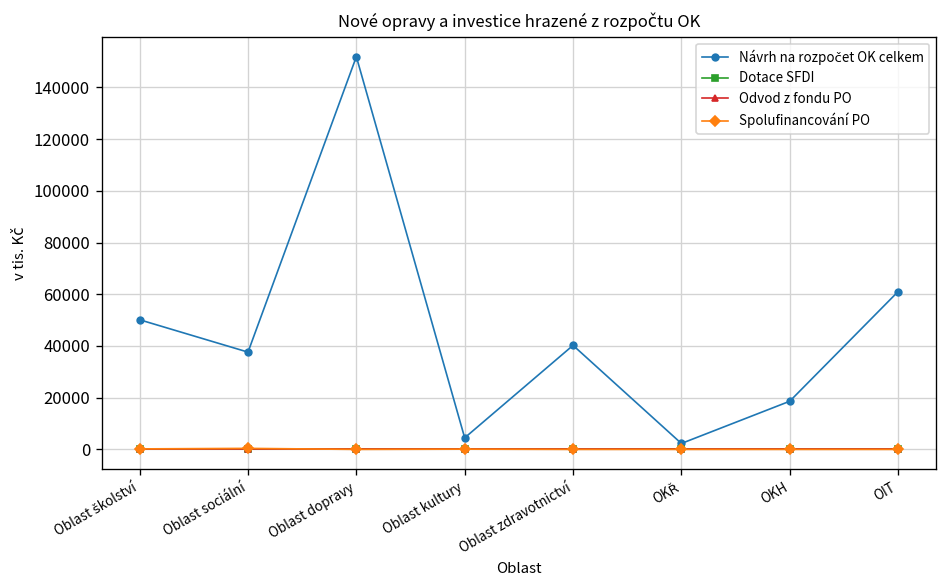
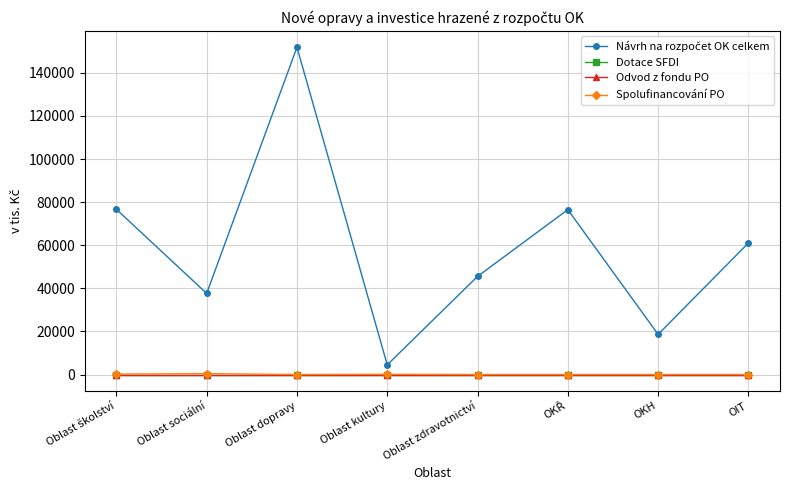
  {
    "Návrh na rozpočet OK celkem": {
-     "Oblast školství": 50000,
+     "Oblast školství": 77000,
      "Oblast sociální": 38000,
      "Oblast dopravy": 152000,
      "Oblast kultury": 4000,
-     "Oblast zdravotnictví": 40000,
-     "OKŘ": 2000,
+     "Oblast zdravotnictví": 46000,
+     "OKŘ": 77000,
      "OKH": 19000,
      "OIT": 61000
    },
    "Spolufinancování PO": {
      "Oblast školství": 0,
      "Oblast sociální": 0,
      "Oblast dopravy": 0,
      "Oblast kultury": 0,
      "Oblast zdravotnictví": 0,
      "OKŘ": 0,
      "OKH": 0,
      "OIT": 0
    }
  }
